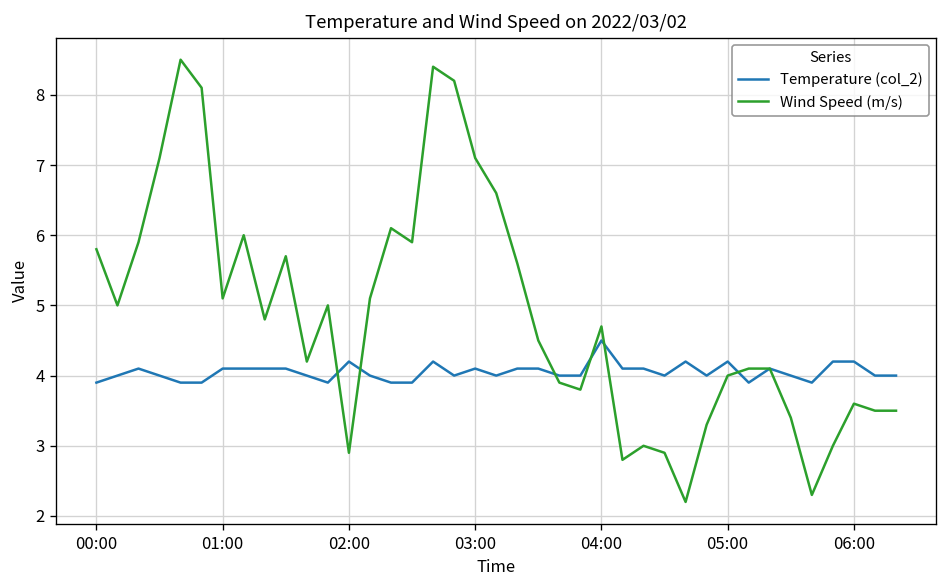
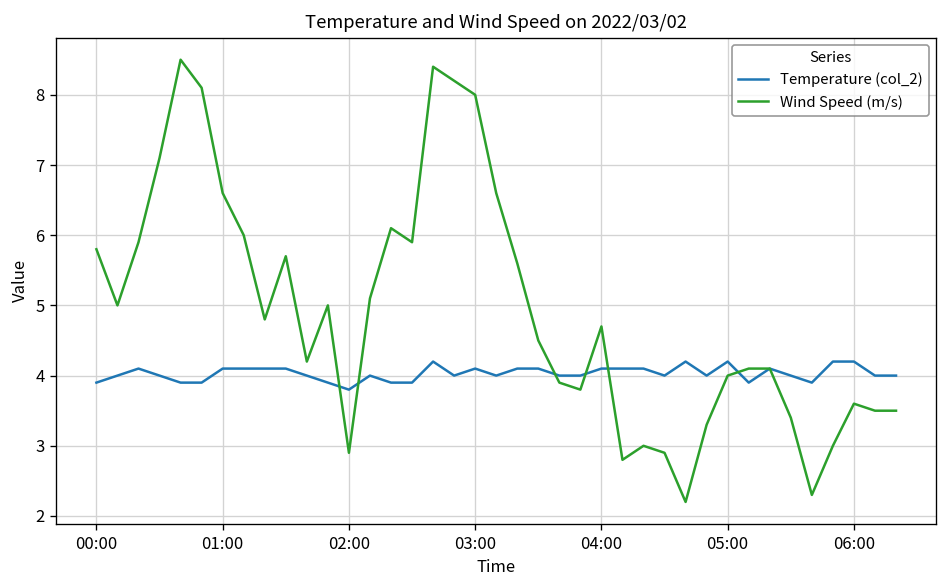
  {
    "Temperature (col_2)": {
      "00:00": 3.9,
      "01:00": 4.1,
-     "02:00": 4.2,
+     "02:00": 3.8,
      "03:00": 4.1,
-     "04:00": 4.5,
+     "04:00": 4.1,
      "05:00": 4.2,
      "06:00": 4.2
    },
    "Wind Speed (m/s)": {
      "00:00": 5.8,
-     "01:00": 5.1,
+     "01:00": 6.6,
      "02:00": 2.9,
-     "03:00": 7.1,
+     "03:00": 8.0,
      "04:00": 4.7,
      "05:00": 4.0,
      "06:00": 3.6
    }
  }
